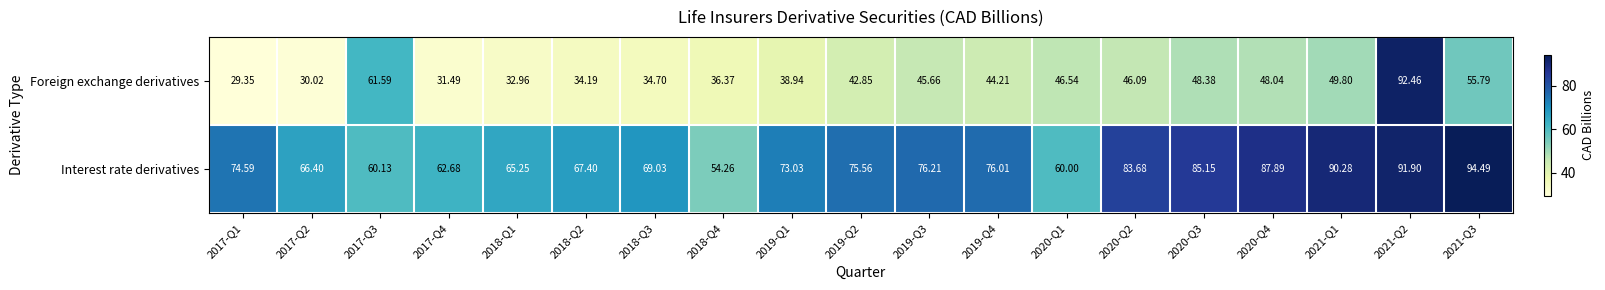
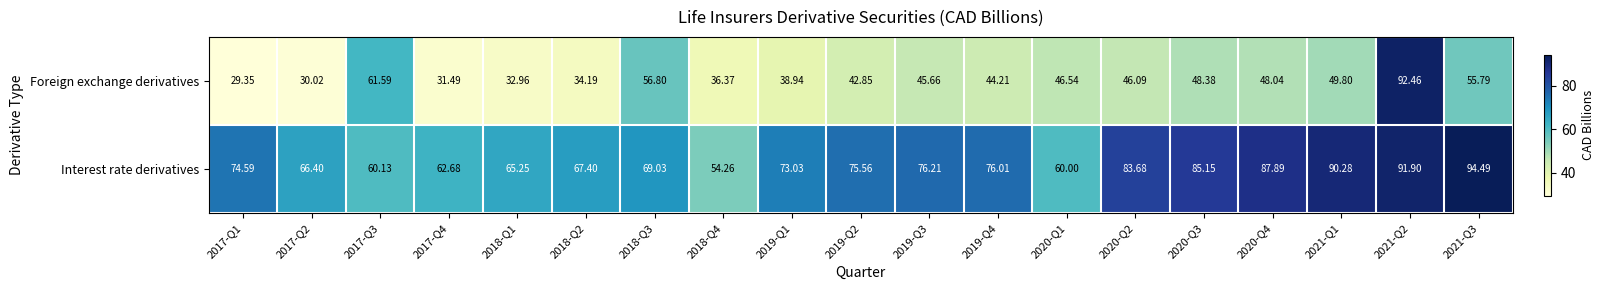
  {
    "Foreign exchange derivatives": {
      "2017-Q1": 29.35,
      "2017-Q2": 30.02,
      "2017-Q3": 61.59,
      "2017-Q4": 31.49,
      "2018-Q1": 32.96,
      "2018-Q2": 34.19,
-     "2018-Q3": 34.70,
+     "2018-Q3": 56.80,
      "2018-Q4": 36.37,
      "2019-Q1": 38.94,
      "2019-Q2": 42.85,
      "2019-Q3": 45.66,
      "2019-Q4": 44.21,
      "2020-Q1": 46.54,
      "2020-Q2": 46.09,
      "2020-Q3": 48.38,
      "2020-Q4": 48.04,
      "2021-Q1": 49.80,
      "2021-Q2": 92.46,
      "2021-Q3": 55.79
    },
    "Interest rate derivatives": {
      "2017-Q1": 74.59,
      "2017-Q2": 66.40,
      "2017-Q3": 60.13,
      "2017-Q4": 62.68,
      "2018-Q1": 65.25,
      "2018-Q2": 67.40,
      "2018-Q3": 69.03,
      "2018-Q4": 54.26,
      "2019-Q1": 73.03,
      "2019-Q2": 75.56,
      "2019-Q3": 76.21,
      "2019-Q4": 76.01,
      "2020-Q1": 60.00,
      "2020-Q2": 83.68,
      "2020-Q3": 85.15,
      "2020-Q4": 87.89,
      "2021-Q1": 90.28,
      "2021-Q2": 91.90,
      "2021-Q3": 94.49
    }
  }
